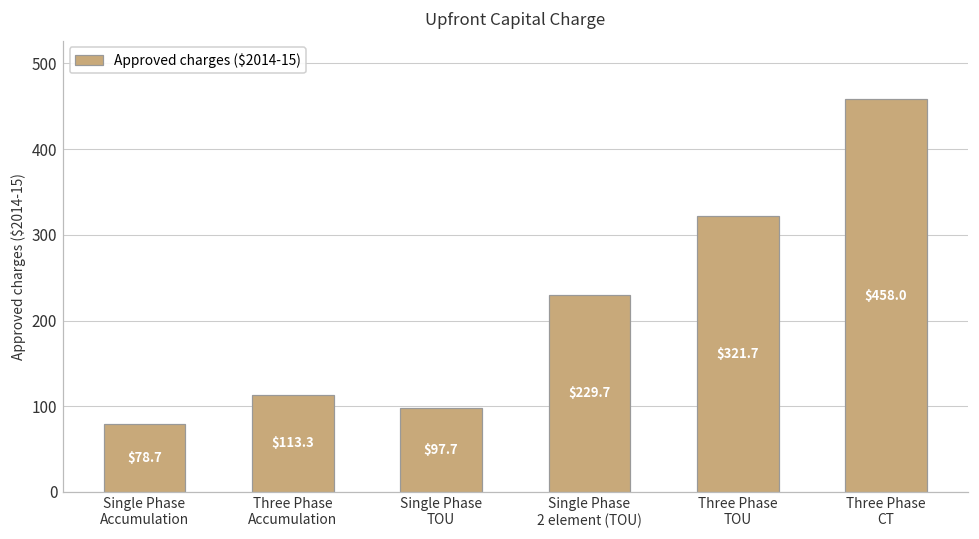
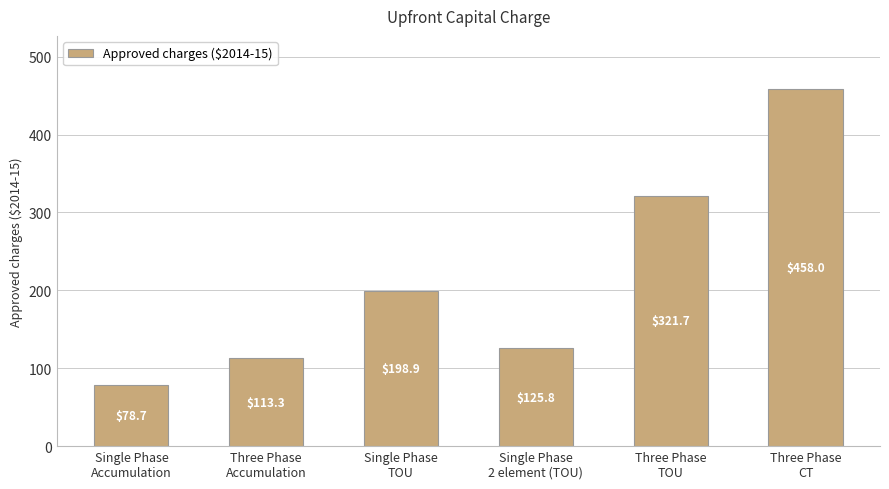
  {
    "Single Phase Accumulation": "$78.7",
    "Three Phase Accumulation": "$113.3",
-   "Single Phase TOU": "$97.7",
-   "Single Phase 2 element (TOU)": "$229.7",
+   "Single Phase TOU": "$198.9",
+   "Single Phase 2 element (TOU)": "$125.8",
    "Three Phase TOU": "$321.7",
    "Three Phase CT": "$458.0"
  }
